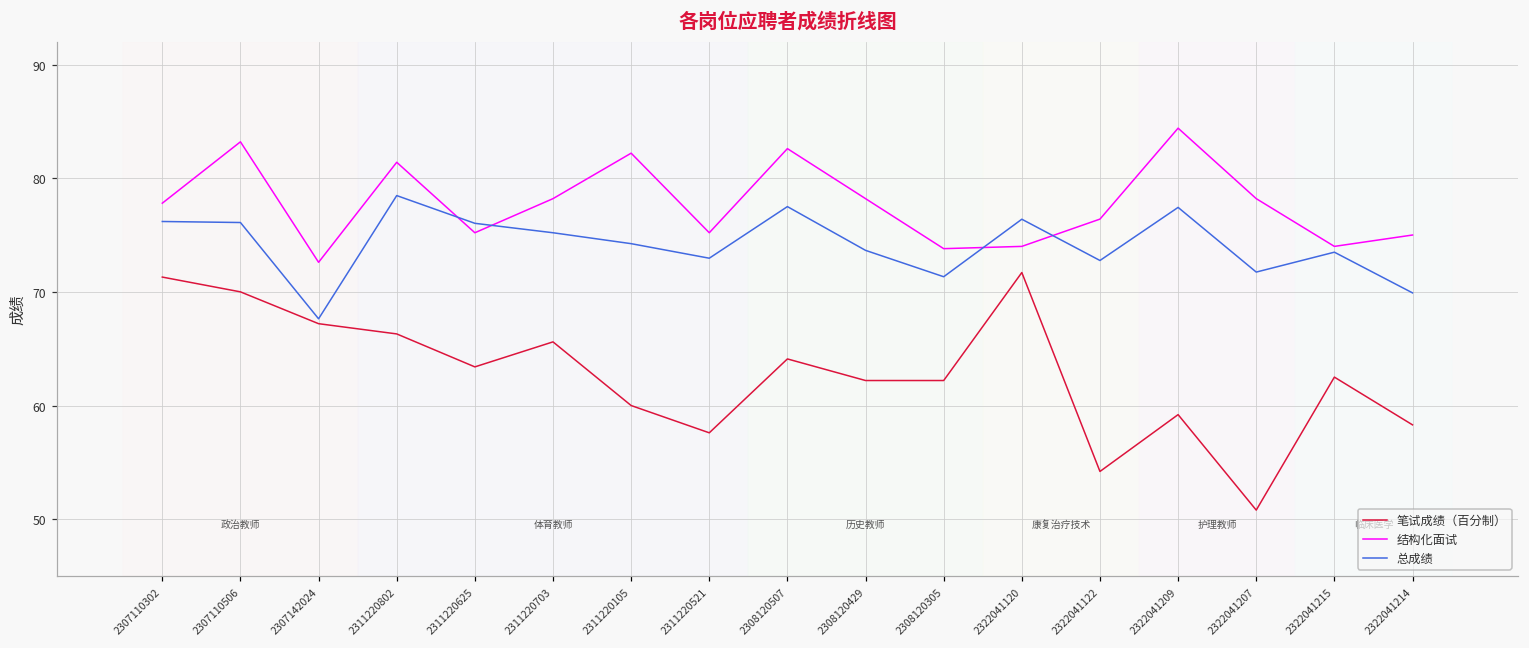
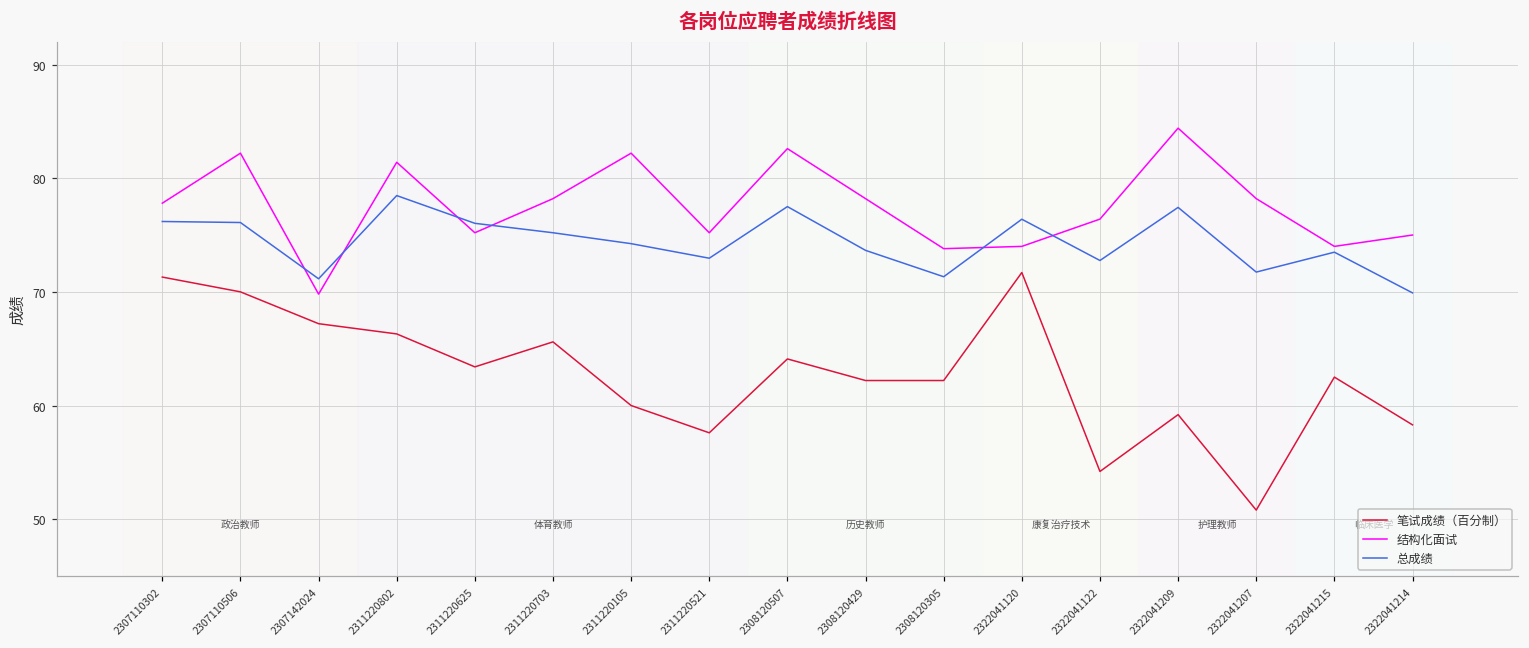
  {
    "笔试成绩（百分制）": {
      "2307110302": 71.3,
      "2307110506": 70.0,
      "2307142024": 67.2,
      "2311220802": 66.3,
      "2311220625": 63.4,
      "2311220703": 65.6,
      "2311220105": 60.0,
      "2311220521": 57.6,
      "2308120507": 64.1,
      "2308120429": 62.2,
      "2308120305": 62.2,
      "2322041120": 71.7,
      "2322041122": 54.2,
      "2322041209": 59.2,
      "2322041207": 50.8,
      "2322041215": 62.5,
      "2322041214": 58.3
    },
    "结构化面试": {
      "2307110302": 77.8,
-     "2307110506": 83.2,
-     "2307142024": 72.6,
+     "2307110506": 82.2,
+     "2307142024": 69.8,
      "2311220802": 81.4,
      "2311220625": 75.2,
      "2311220703": 78.2,
      "2311220105": 82.2,
      "2311220521": 75.2,
      "2308120507": 82.6,
      "2308120429": 78.2,
      "2308120305": 73.8,
      "2322041120": 74.0,
      "2322041122": 76.4,
      "2322041209": 84.4,
      "2322041207": 78.2,
      "2322041215": 74.0,
      "2322041214": 75.0
    },
    "总成绩": {
      "2307110302": 76.2,
      "2307110506": 76.1,
-     "2307142024": 67.6,
+     "2307142024": 71.2,
      "2311220802": 78.5,
      "2311220625": 76.0,
      "2311220703": 75.2,
      "2311220105": 74.2,
      "2311220521": 73.0,
      "2308120507": 77.5,
      "2308120429": 73.7,
      "2308120305": 71.3,
      "2322041120": 76.4,
      "2322041122": 72.8,
      "2322041209": 77.4,
      "2322041207": 71.7,
      "2322041215": 73.5,
      "2322041214": 69.9
    }
  }
